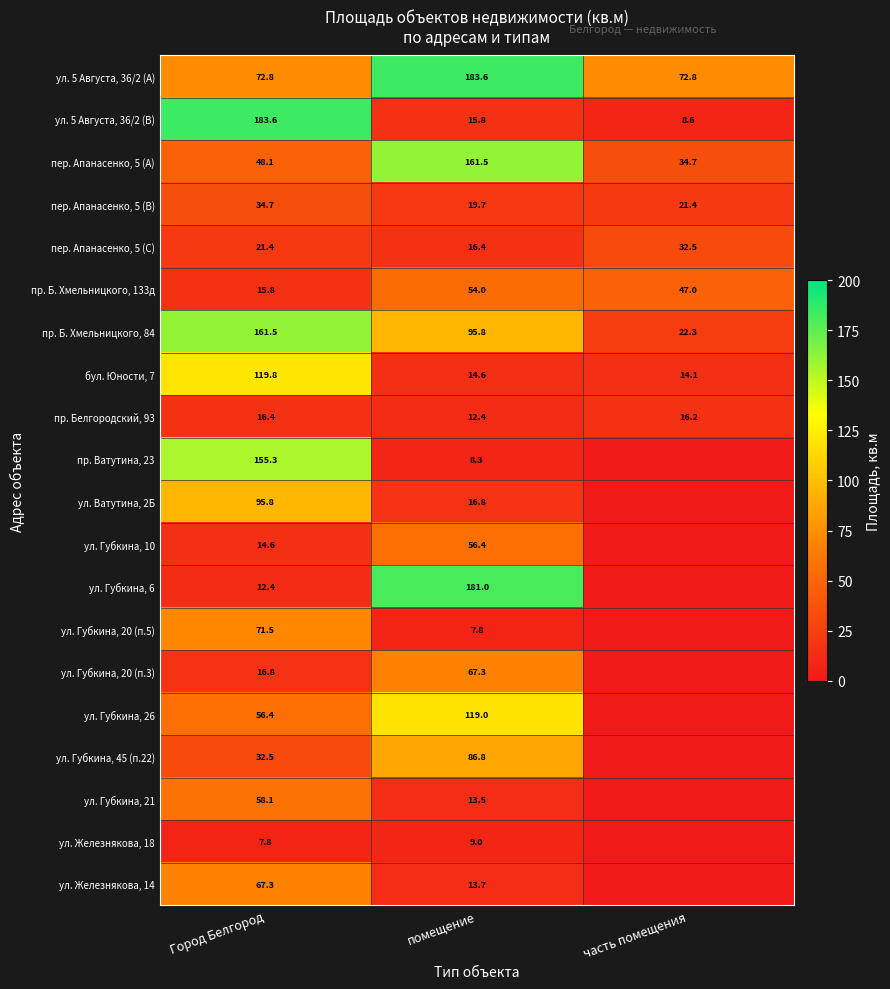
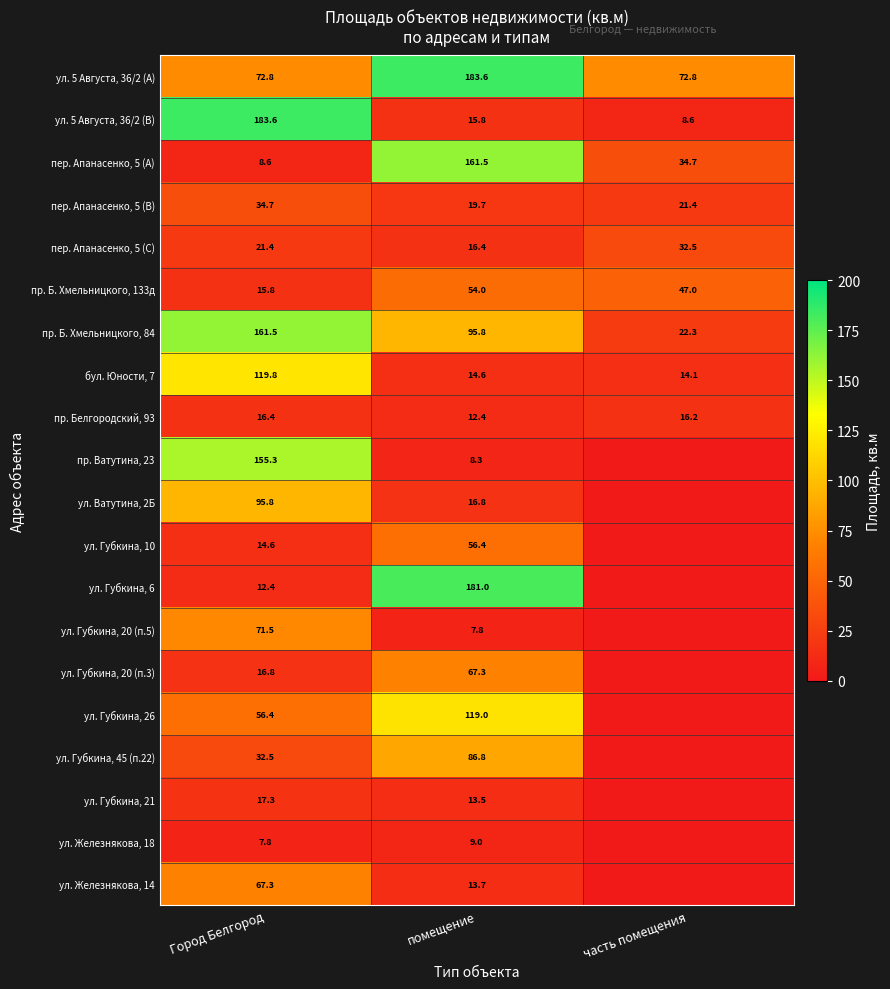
  {
    "ул. 5 Августа, 36/2 (A)": {
      "Город Белгород": 72.8,
      "помещение": 183.6,
      "часть помещения": 72.8
    },
    "ул. 5 Августа, 36/2 (B)": {
      "Город Белгород": 183.6,
      "помещение": 15.8,
      "часть помещения": 8.6
    },
    "пер. Апанасенко, 5 (A)": {
-     "Город Белгород": 48.1,
+     "Город Белгород": 8.6,
      "помещение": 161.5,
      "часть помещения": 34.7
    },
    "пер. Апанасенко, 5 (B)": {
      "Город Белгород": 34.7,
      "помещение": 19.7,
      "часть помещения": 21.4
    },
    "пер. Апанасенко, 5 (C)": {
      "Город Белгород": 21.4,
      "помещение": 16.4,
      "часть помещения": 32.5
    },
    "пр. Б. Хмельницкого, 133д": {
      "Город Белгород": 15.8,
      "помещение": 54.0,
      "часть помещения": 47.0
    },
    "пр. Б. Хмельницкого, 84": {
      "Город Белгород": 161.5,
      "помещение": 95.8,
      "часть помещения": 22.3
    },
    "бул. Юности, 7": {
      "Город Белгород": 119.8,
      "помещение": 14.6,
      "часть помещения": 14.1
    },
    "пр. Белгородский, 93": {
      "Город Белгород": 16.4,
      "помещение": 12.4,
      "часть помещения": 16.2
    },
    "пр. Ватутина, 23": {
      "Город Белгород": 155.3,
      "помещение": 8.3
    },
    "ул. Ватутина, 2Б": {
      "Город Белгород": 95.8,
      "помещение": 16.8
    },
    "ул. Губкина, 10": {
      "Город Белгород": 14.6,
      "помещение": 56.4
    },
    "ул. Губкина, 6": {
      "Город Белгород": 12.4,
      "помещение": 181.0
    },
    "ул. Губкина, 20 (п.5)": {
      "Город Белгород": 71.5,
      "помещение": 7.8
    },
    "ул. Губкина, 20 (п.3)": {
      "Город Белгород": 16.8,
      "помещение": 67.3
    },
    "ул. Губкина, 26": {
      "Город Белгород": 56.4,
      "помещение": 119.0
    },
    "ул. Губкина, 45 (п.22)": {
      "Город Белгород": 32.5,
      "помещение": 86.8
    },
    "ул. Губкина, 21": {
-     "Город Белгород": 58.1,
+     "Город Белгород": 17.3,
      "помещение": 13.5
    },
    "ул. Железнякова, 18": {
      "Город Белгород": 7.8,
      "помещение": 9.0
    },
    "ул. Железнякова, 14": {
      "Город Белгород": 67.3,
      "помещение": 13.7
    }
  }
